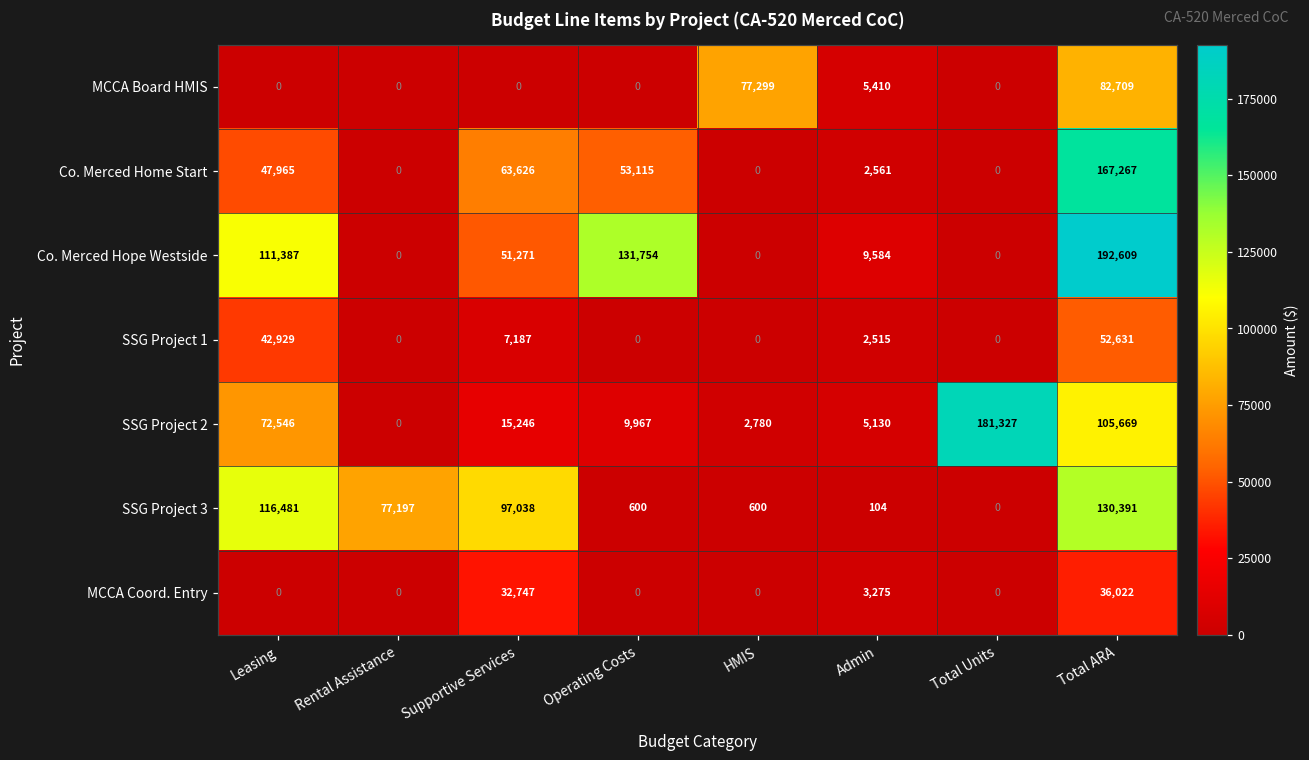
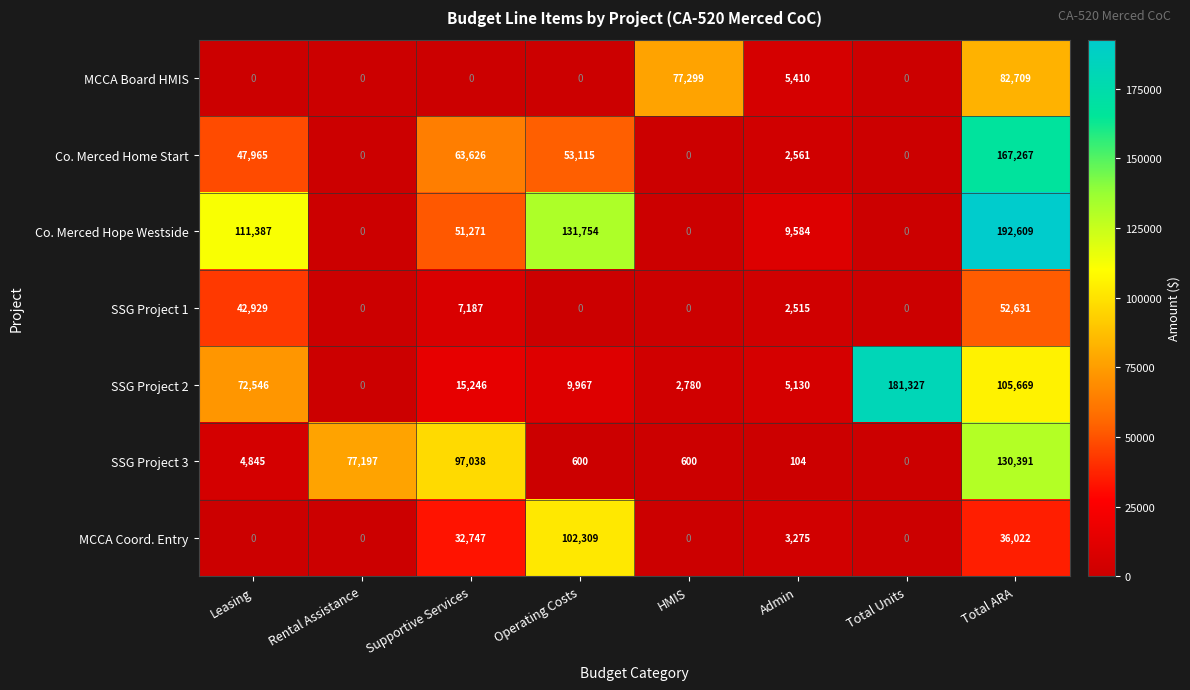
  {
    "MCCA Board HMIS": {
      "Leasing": "0",
      "Rental Assistance": "0",
      "Supportive Services": "0",
      "Operating Costs": "0",
      "HMIS": "77,299",
      "Admin": "5,410",
      "Total Units": "0",
      "Total ARA": "82,709"
    },
    "Co. Merced Home Start": {
      "Leasing": "47,965",
      "Rental Assistance": "0",
      "Supportive Services": "63,626",
      "Operating Costs": "53,115",
      "HMIS": "0",
      "Admin": "2,561",
      "Total Units": "0",
      "Total ARA": "167,267"
    },
    "Co. Merced Hope Westside": {
      "Leasing": "111,387",
      "Rental Assistance": "0",
      "Supportive Services": "51,271",
      "Operating Costs": "131,754",
      "HMIS": "0",
      "Admin": "9,584",
      "Total Units": "0",
      "Total ARA": "192,609"
    },
    "SSG Project 1": {
      "Leasing": "42,929",
      "Rental Assistance": "0",
      "Supportive Services": "7,187",
      "Operating Costs": "0",
      "HMIS": "0",
      "Admin": "2,515",
      "Total Units": "0",
      "Total ARA": "52,631"
    },
    "SSG Project 2": {
      "Leasing": "72,546",
      "Rental Assistance": "0",
      "Supportive Services": "15,246",
      "Operating Costs": "9,967",
      "HMIS": "2,780",
      "Admin": "5,130",
      "Total Units": "181,327",
      "Total ARA": "105,669"
    },
    "SSG Project 3": {
-     "Leasing": "116,481",
+     "Leasing": "4,845",
      "Rental Assistance": "77,197",
      "Supportive Services": "97,038",
      "Operating Costs": "600",
      "HMIS": "600",
      "Admin": "104",
      "Total Units": "0",
      "Total ARA": "130,391"
    },
    "MCCA Coord. Entry": {
      "Leasing": "0",
      "Rental Assistance": "0",
      "Supportive Services": "32,747",
-     "Operating Costs": "0",
+     "Operating Costs": "102,309",
      "HMIS": "0",
      "Admin": "3,275",
      "Total Units": "0",
      "Total ARA": "36,022"
    }
  }
